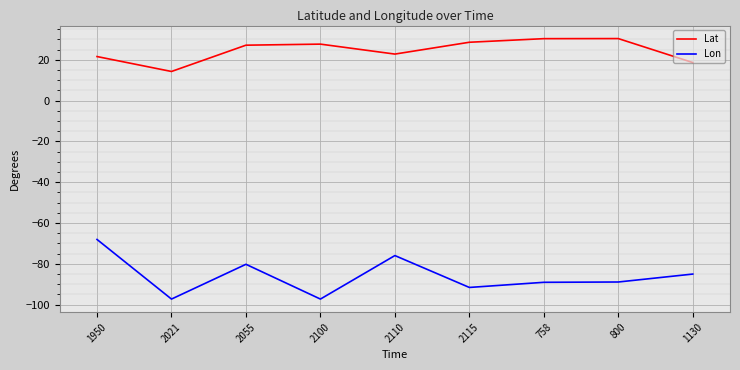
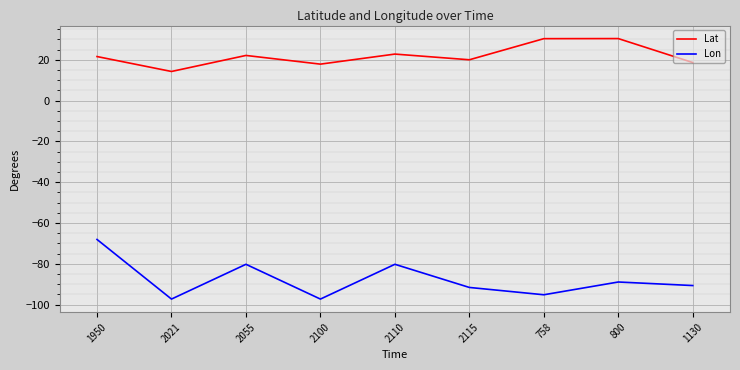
  {
    "Lat": {
      "1950": 22,
      "2021": 14,
-     "2055": 27,
-     "2100": 28,
+     "2055": 22,
+     "2100": 18,
      "2110": 23,
-     "2115": 29,
+     "2115": 20,
      "758": 30,
      "800": 30
    },
    "Lon": {
      "1950": -68,
      "2021": -97,
      "2055": -80,
      "2100": -97,
-     "2110": -76,
+     "2110": -80,
      "2115": -92,
-     "758": -89,
+     "758": -95,
      "800": -89,
-     "1130": -85
+     "1130": -91
    }
  }
